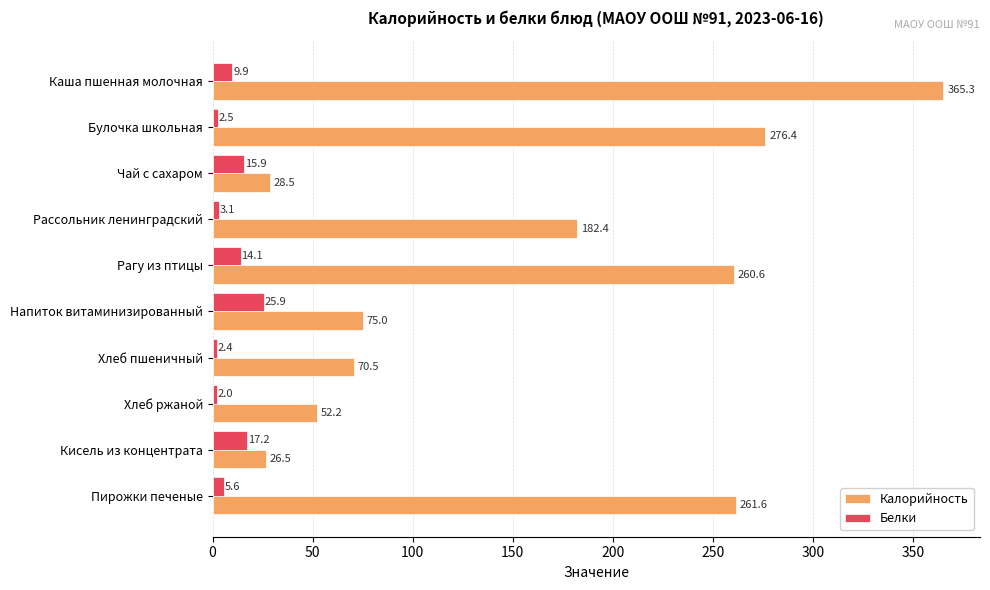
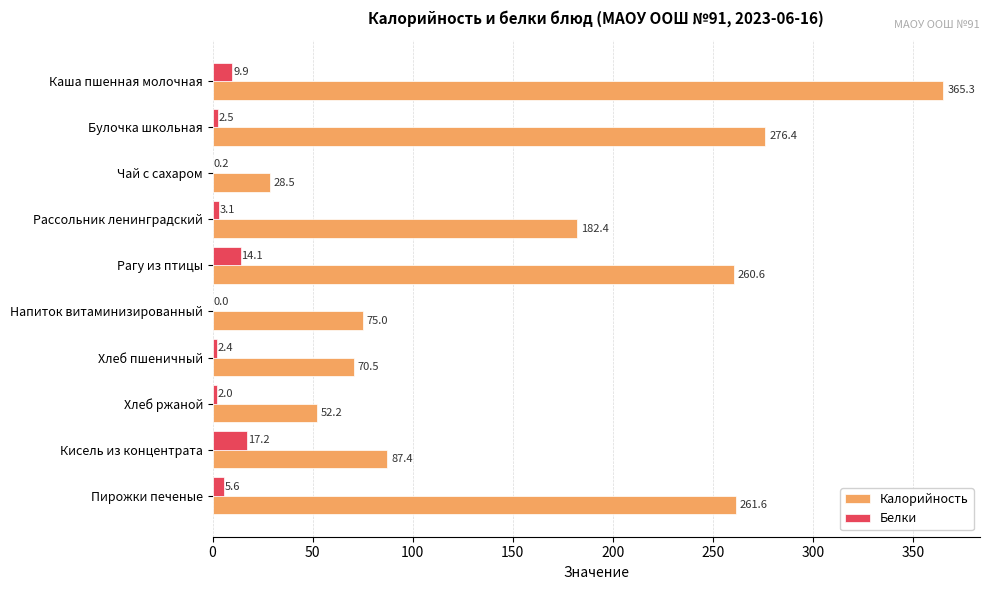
  {
    "Калорийность": {
      "Каша пшенная молочная": 365.3,
      "Булочка школьная": 276.4,
      "Чай с сахаром": 28.5,
      "Рассольник ленинградский": 182.4,
      "Рагу из птицы": 260.6,
      "Напиток витаминизированный": 75.0,
      "Хлеб пшеничный": 70.5,
      "Хлеб ржаной": 52.2,
-     "Кисель из концентрата": 26.5,
+     "Кисель из концентрата": 87.4,
      "Пирожки печеные": 261.6
    },
    "Белки": {
      "Каша пшенная молочная": 9.9,
      "Булочка школьная": 2.5,
-     "Чай с сахаром": 15.9,
+     "Чай с сахаром": 0.2,
      "Рассольник ленинградский": 3.1,
      "Рагу из птицы": 14.1,
-     "Напиток витаминизированный": 25.9,
+     "Напиток витаминизированный": 0.0,
      "Хлеб пшеничный": 2.4,
      "Хлеб ржаной": 2.0,
      "Кисель из концентрата": 17.2,
      "Пирожки печеные": 5.6
    }
  }
